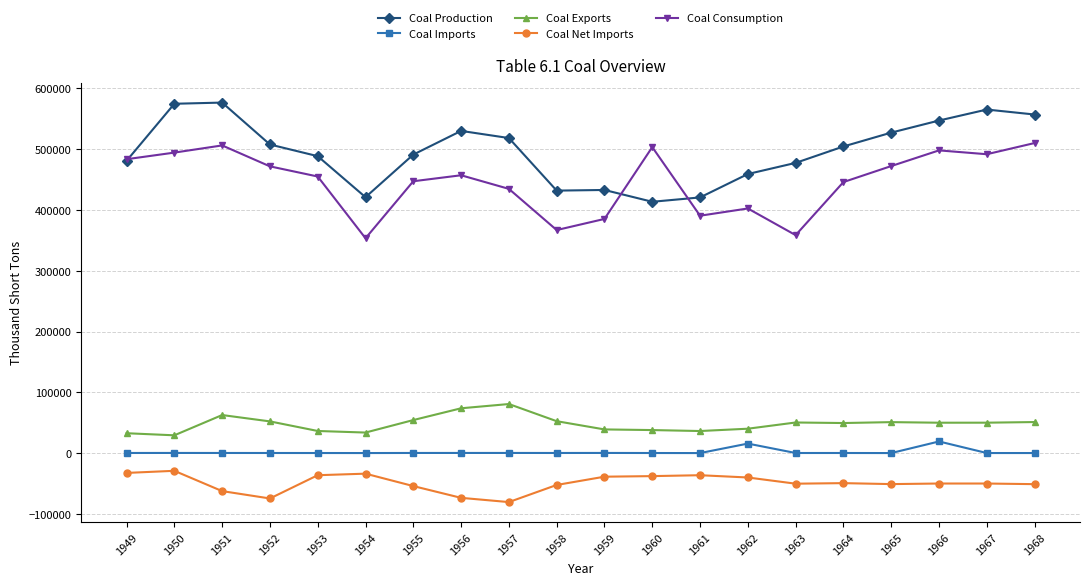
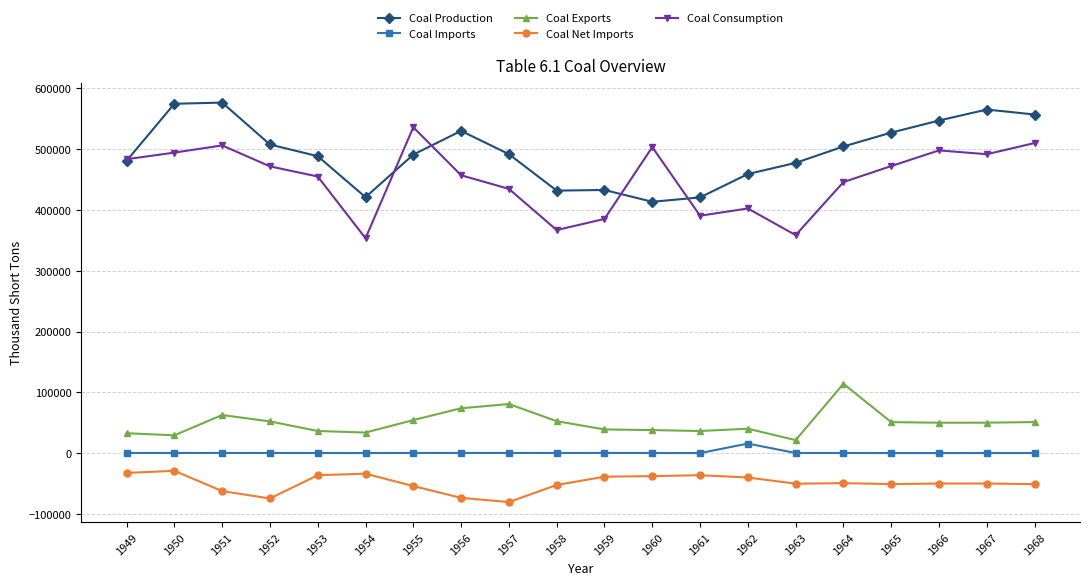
  {
    "Coal Production": {
      "1950": 570000,
      "1951": 580000,
      "1952": 510000,
      "1953": 490000,
      "1954": 420000,
      "1955": 490000,
      "1956": 530000,
-     "1957": 520000,
+     "1957": 490000,
      "1958": 430000,
      "1959": 430000,
      "1960": 410000,
      "1961": 420000,
      "1962": 460000,
      "1963": 480000,
      "1964": 500000,
      "1965": 530000,
      "1966": 550000,
      "1967": 560000,
      "1968": 560000
    },
    "Coal Imports": {
      "1949": 0,
      "1950": 0,
      "1951": 0,
      "1952": 0,
      "1953": 0,
      "1954": 0,
      "1955": 0,
      "1956": 0,
      "1957": 0,
      "1958": 0,
      "1959": 0,
      "1960": 0,
      "1961": 0,
      "1962": 20000,
      "1963": 0,
      "1964": 0,
      "1965": 0,
-     "1966": 20000,
+     "1966": 0,
      "1967": 0,
      "1968": 0
    },
    "Coal Exports": {
      "1949": 30000,
      "1950": 30000,
      "1951": 60000,
      "1952": 50000,
      "1953": 40000,
      "1954": 30000,
      "1955": 50000,
      "1956": 70000,
      "1957": 80000,
      "1958": 50000,
      "1959": 40000,
      "1960": 40000,
      "1961": 40000,
      "1962": 40000,
-     "1963": 50000,
-     "1964": 50000,
+     "1963": 20000,
+     "1964": 110000,
      "1965": 50000,
      "1966": 50000,
      "1967": 50000,
      "1968": 50000
    },
    "Coal Net Imports": {
      "1949": -30000,
      "1950": -30000,
      "1951": -60000,
      "1952": -70000,
      "1953": -40000,
      "1954": -30000,
      "1955": -50000,
      "1956": -70000,
      "1957": -80000,
      "1958": -50000,
      "1959": -40000,
      "1960": -40000,
      "1961": -40000,
      "1962": -40000,
      "1963": -50000,
      "1964": -50000,
      "1965": -50000,
      "1966": -50000,
      "1967": -50000,
      "1968": -50000
    },
    "Coal Consumption": {
      "1950": 490000,
      "1951": 510000,
      "1952": 470000,
      "1953": 450000,
      "1954": 350000,
-     "1955": 450000,
+     "1955": 540000,
      "1956": 460000,
      "1957": 430000,
      "1958": 370000,
      "1959": 390000,
      "1960": 500000,
      "1961": 390000,
      "1962": 400000,
      "1963": 360000,
      "1964": 450000,
      "1965": 470000,
      "1966": 500000,
      "1967": 490000,
      "1968": 510000
    }
  }
